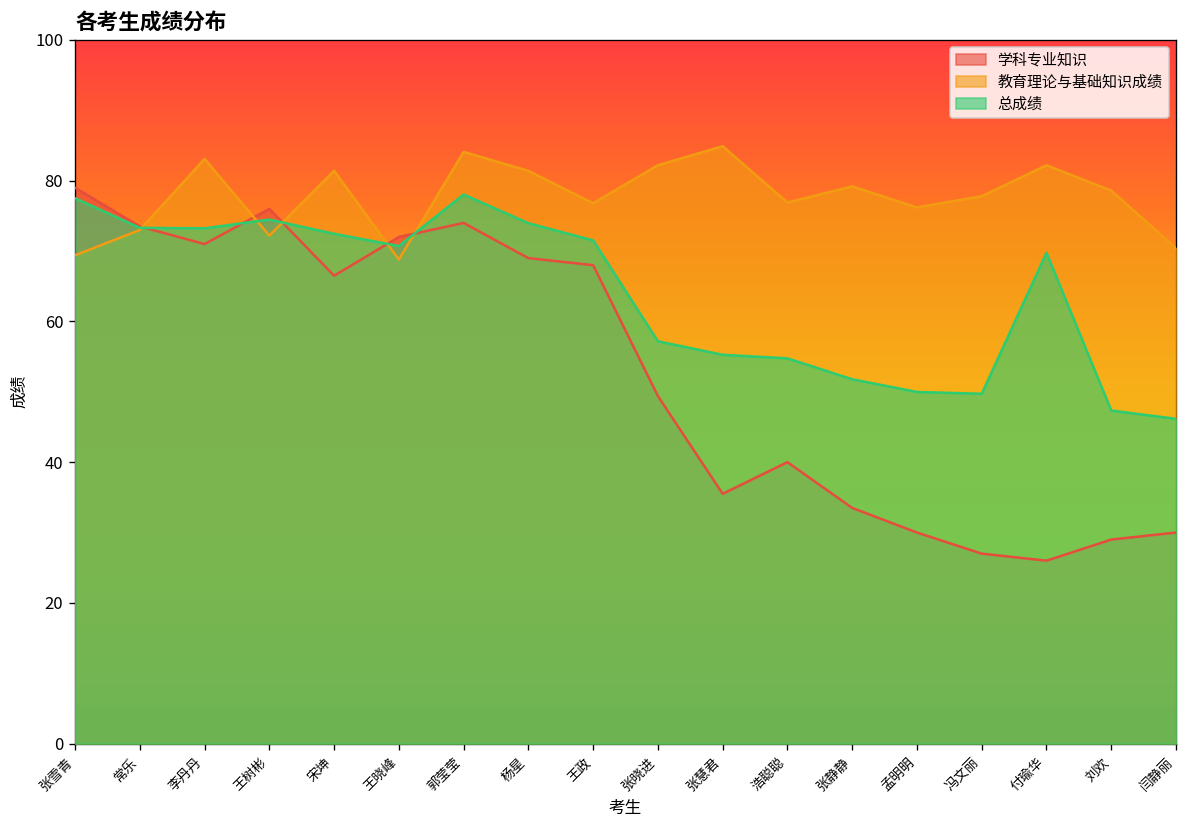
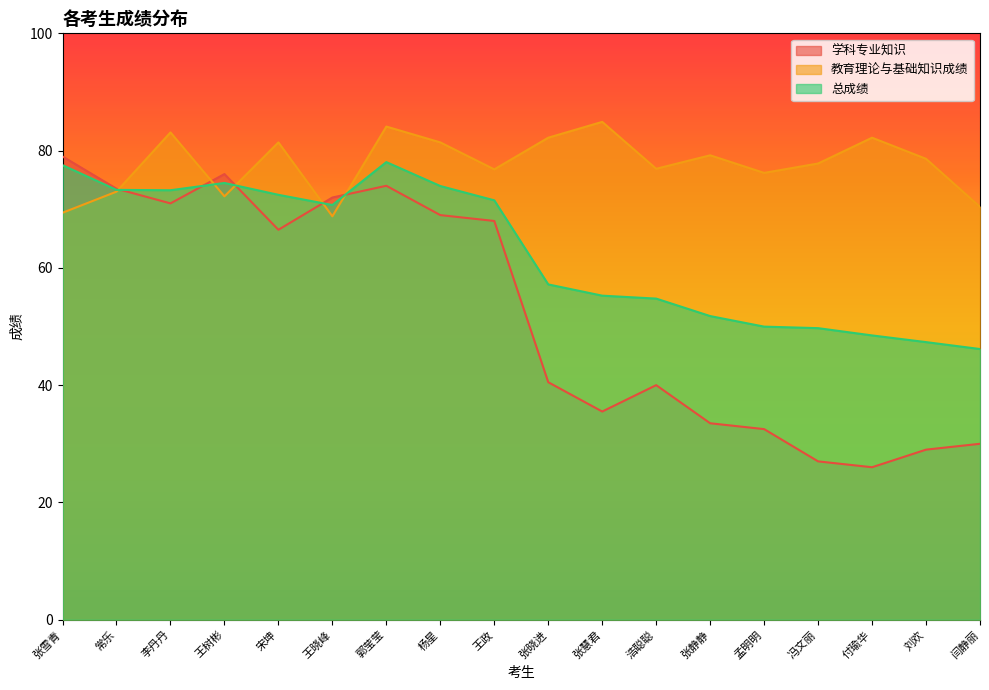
  {
    "学科专业知识": {
      "张雪青": 79,
      "李丹丹": 71,
      "王树彬": 76,
      "宋坤": 67,
      "王晓峰": 72,
      "郭莹莹": 74,
      "杨星": 69,
      "王政": 68,
-     "张晓进": 49,
+     "张晓进": 41,
      "张慧君": 36,
      "浩聪聪": 40,
      "张静静": 34,
-     "孟明明": 30,
+     "孟明明": 33,
      "冯文丽": 27,
      "付瑜华": 26,
      "刘欢": 29,
      "闫静丽": 30
    },
    "教育理论与基础知识成绩": {
      "张雪青": 69,
      "李丹丹": 83,
      "王树彬": 72,
      "宋坤": 81,
      "王晓峰": 69,
      "郭莹莹": 84,
      "杨星": 81,
      "王政": 77,
      "张晓进": 82,
      "张慧君": 85,
      "浩聪聪": 77,
      "张静静": 79,
      "孟明明": 76,
      "冯文丽": 78,
      "付瑜华": 82,
      "刘欢": 79,
      "闫静丽": 70
    },
    "总成绩": {
      "张雪青": 78,
      "李丹丹": 73,
      "王树彬": 74,
      "宋坤": 72,
      "王晓峰": 71,
      "郭莹莹": 78,
      "杨星": 74,
      "王政": 72,
      "张晓进": 57,
      "张慧君": 55,
      "浩聪聪": 55,
      "张静静": 52,
      "孟明明": 50,
      "冯文丽": 50,
-     "付瑜华": 70,
+     "付瑜华": 48,
      "刘欢": 47,
      "闫静丽": 46
    }
  }
